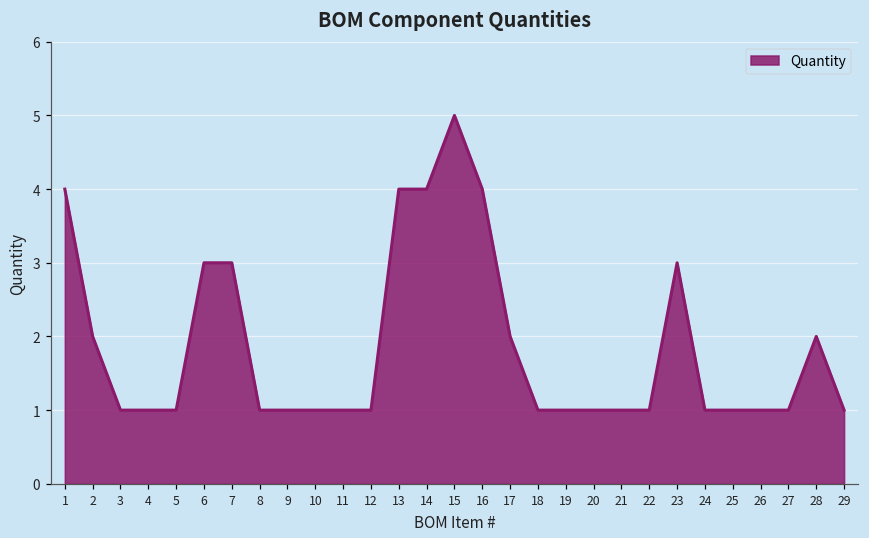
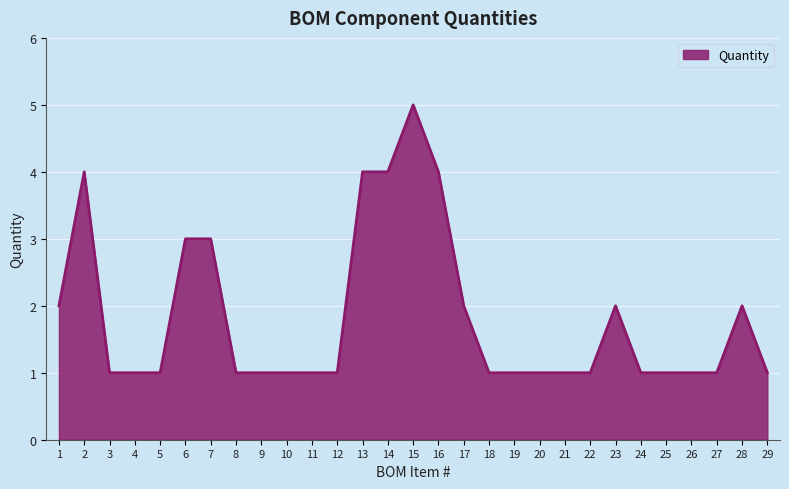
  {
-   "1": 4,
-   "2": 2,
+   "1": 2,
+   "2": 4,
    "3": 1,
    "4": 1,
    "5": 1,
    "6": 3,
    "7": 3,
    "8": 1,
    "9": 1,
    "10": 1,
    "11": 1,
    "12": 1,
    "13": 4,
    "14": 4,
    "15": 5,
    "16": 4,
    "17": 2,
    "18": 1,
    "19": 1,
    "20": 1,
    "21": 1,
    "22": 1,
-   "23": 3,
+   "23": 2,
    "24": 1,
    "25": 1,
    "26": 1,
    "27": 1,
    "28": 2,
    "29": 1
  }
